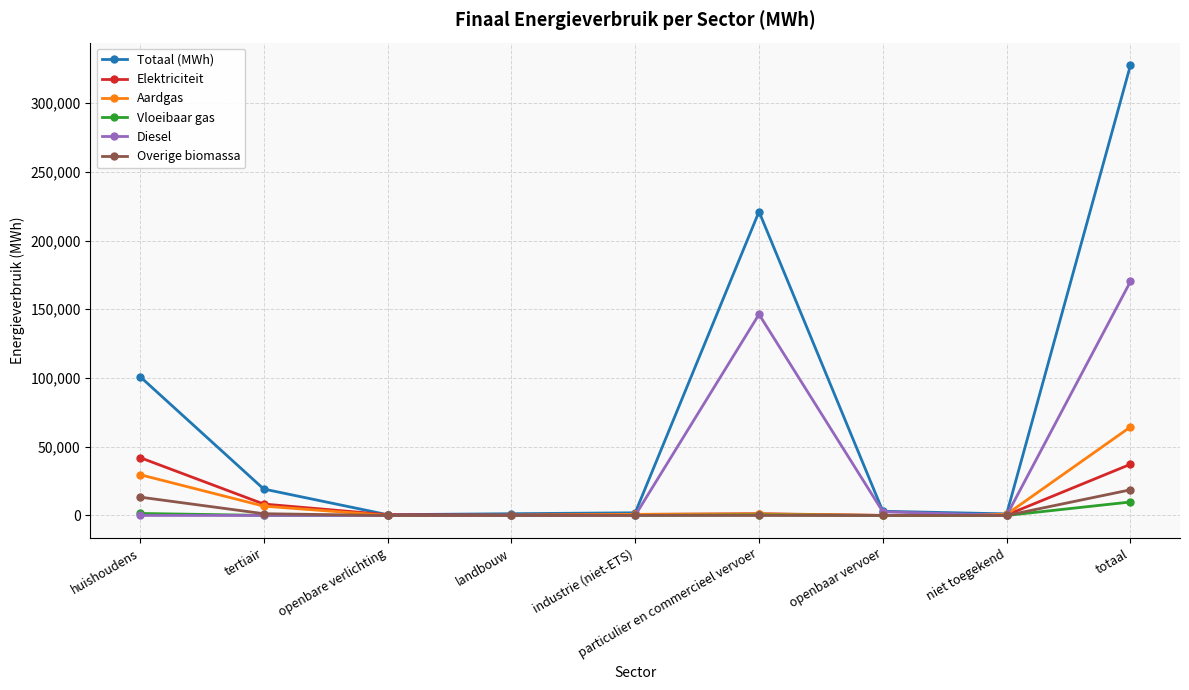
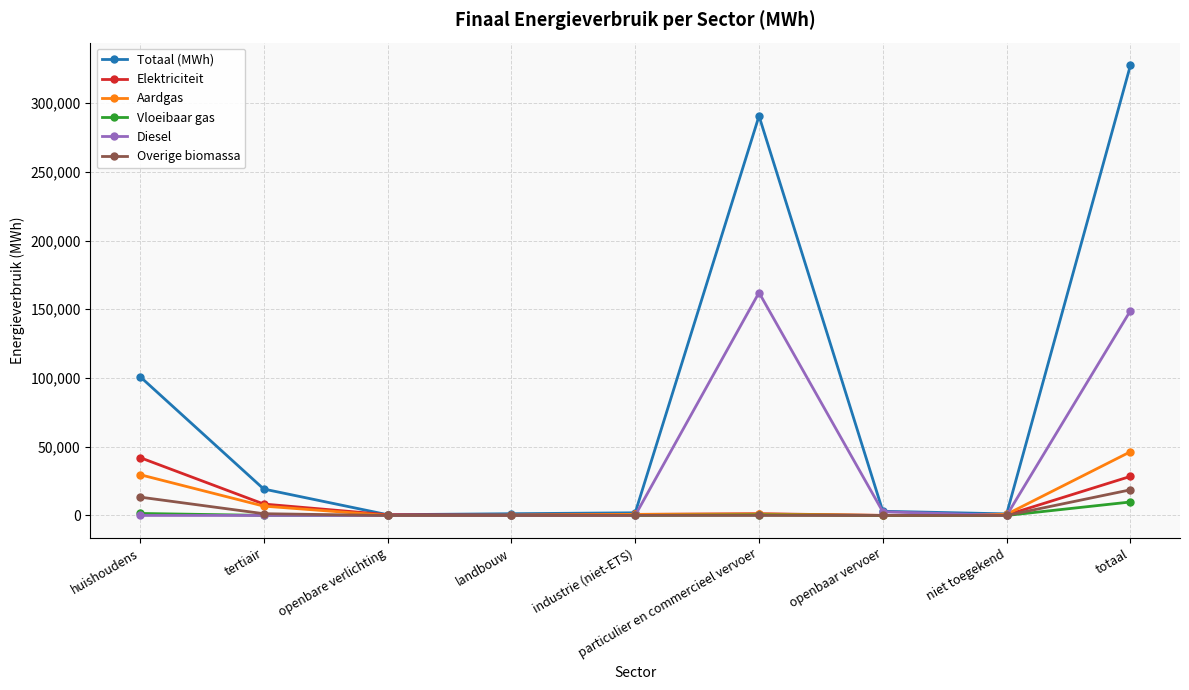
  {
    "Totaal (MWh)": {
      "huishoudens": "101,000",
      "tertiair": "19,000",
-     "particulier en commercieel vervoer": "221,000",
+     "particulier en commercieel vervoer": "291,000",
      "totaal": "328,000"
    },
    "Elektriciteit": {
      "huishoudens": "42,000",
-     "totaal": "37,000"
+     "totaal": "28,000"
    },
    "Aardgas": {
      "huishoudens": "30,000",
-     "totaal": "64,000"
+     "totaal": "46,000"
    },
    "Vloeibaar gas": {
      "totaal": "10,000"
    },
    "Diesel": {
-     "particulier en commercieel vervoer": "146,000",
-     "totaal": "170,000"
+     "particulier en commercieel vervoer": "162,000",
+     "totaal": "149,000"
    },
    "Overige biomassa": {
      "huishoudens": "13,000",
      "totaal": "19,000"
    }
  }
